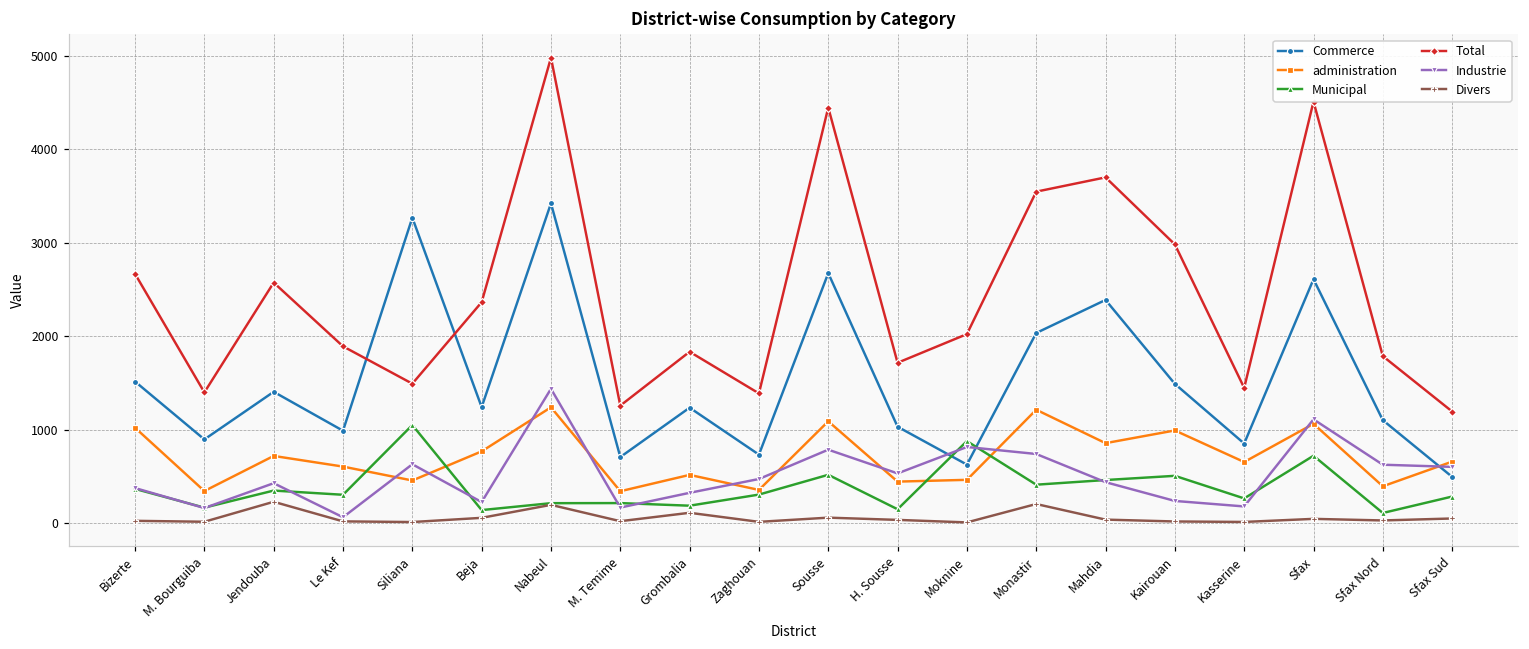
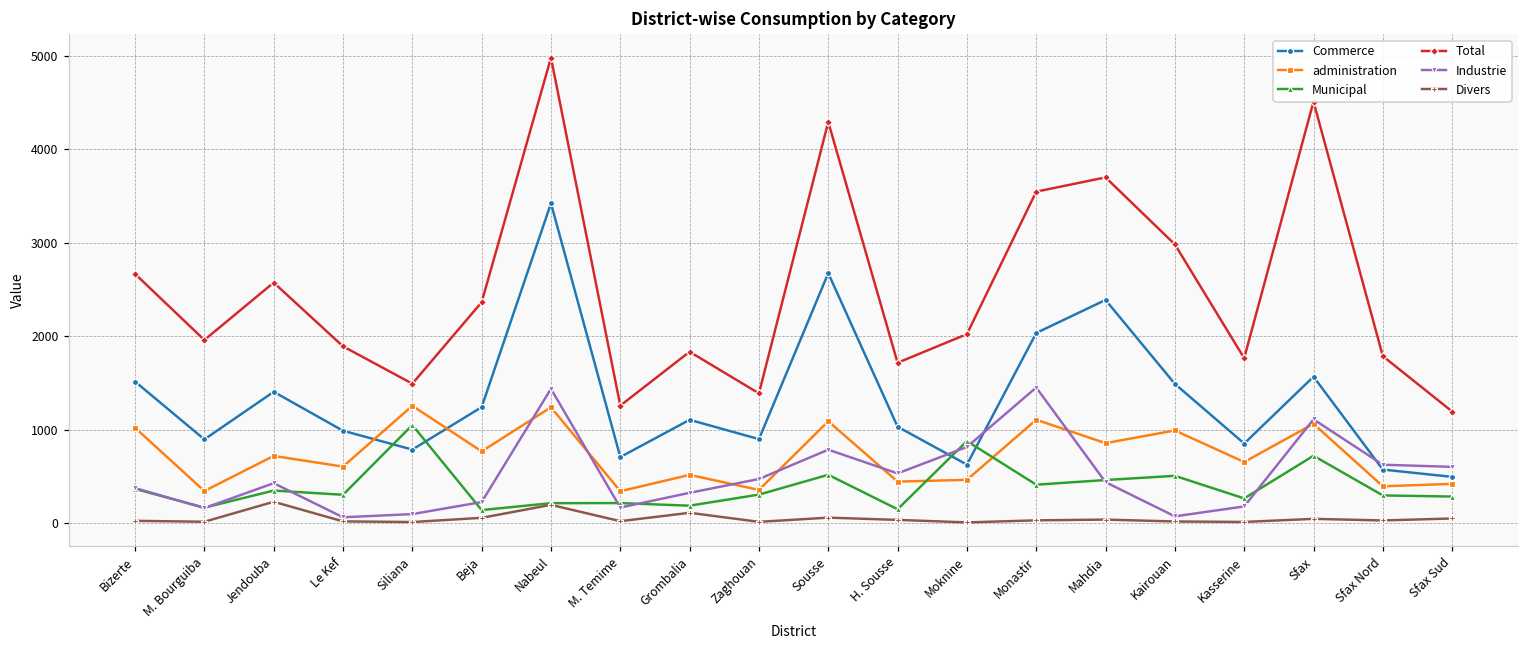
  {
    "Commerce": {
      "Bizerte": 1500,
      "M. Bourguiba": 900,
      "Jendouba": 1400,
      "Le Kef": 1000,
-     "Siliana": 3300,
+     "Siliana": 800,
      "Beja": 1200,
      "Nabeul": 3400,
      "M. Temime": 700,
-     "Grombalia": 1200,
-     "Zaghouan": 700,
+     "Grombalia": 1100,
+     "Zaghouan": 900,
      "Sousse": 2700,
      "H. Sousse": 1000,
      "Moknine": 600,
      "Monastir": 2000,
      "Mahdia": 2400,
      "Kairouan": 1500,
      "Kasserine": 900,
-     "Sfax": 2600,
-     "Sfax Nord": 1100,
+     "Sfax": 1600,
+     "Sfax Nord": 600,
      "Sfax Sud": 500
    },
    "administration": {
      "Bizerte": 1000,
      "M. Bourguiba": 300,
      "Jendouba": 700,
      "Le Kef": 600,
-     "Siliana": 500,
+     "Siliana": 1300,
      "Beja": 800,
      "Nabeul": 1200,
      "M. Temime": 300,
      "Grombalia": 500,
      "Zaghouan": 400,
      "Sousse": 1100,
      "H. Sousse": 400,
      "Moknine": 500,
-     "Monastir": 1200,
+     "Monastir": 1100,
      "Mahdia": 900,
      "Kairouan": 1000,
      "Kasserine": 700,
      "Sfax": 1100,
      "Sfax Nord": 400,
-     "Sfax Sud": 700
+     "Sfax Sud": 400
    },
    "Municipal": {
      "Jendouba": 300,
      "Le Kef": 300,
      "Siliana": 1000,
      "Beja": 100,
      "M. Temime": 200,
      "Grombalia": 200,
      "Zaghouan": 300,
      "Sousse": 500,
      "H. Sousse": 100,
      "Moknine": 900,
      "Monastir": 400,
      "Kairouan": 500,
      "Kasserine": 300,
      "Sfax": 700,
-     "Sfax Nord": 100,
+     "Sfax Nord": 300,
      "Sfax Sud": 300
    },
    "Total": {
      "Bizerte": 2700,
-     "M. Bourguiba": 1400,
+     "M. Bourguiba": 2000,
      "Jendouba": 2600,
      "Le Kef": 1900,
      "Siliana": 1500,
      "Beja": 2400,
      "Nabeul": 5000,
      "M. Temime": 1300,
      "Grombalia": 1800,
      "Zaghouan": 1400,
-     "Sousse": 4400,
+     "Sousse": 4300,
      "H. Sousse": 1700,
      "Moknine": 2000,
      "Monastir": 3500,
      "Mahdia": 3700,
      "Kairouan": 3000,
-     "Kasserine": 1400,
+     "Kasserine": 1800,
      "Sfax": 4500,
      "Sfax Nord": 1800,
      "Sfax Sud": 1200
    },
    "Industrie": {
      "Jendouba": 400,
      "Le Kef": 100,
-     "Siliana": 600,
+     "Siliana": 100,
      "Beja": 200,
      "Nabeul": 1400,
      "M. Temime": 200,
      "Grombalia": 300,
      "Zaghouan": 500,
      "Sousse": 800,
      "H. Sousse": 500,
      "Moknine": 800,
-     "Monastir": 700,
-     "Kairouan": 200,
+     "Monastir": 1500,
+     "Kairouan": 100,
      "Kasserine": 200,
      "Sfax": 1100,
      "Sfax Nord": 600,
      "Sfax Sud": 600
    },
    "Divers": {
      "Bizerte": 0,
      "M. Bourguiba": 0,
      "Jendouba": 200,
      "Le Kef": 0,
      "Siliana": 0,
      "Beja": 100,
      "M. Temime": 0,
      "Grombalia": 100,
      "Zaghouan": 0,
      "Sousse": 100,
      "H. Sousse": 0,
      "Moknine": 0,
-     "Monastir": 200,
+     "Monastir": 0,
      "Mahdia": 0,
      "Kairouan": 0,
      "Kasserine": 0,
      "Sfax": 0,
      "Sfax Nord": 0,
      "Sfax Sud": 0
    }
  }
